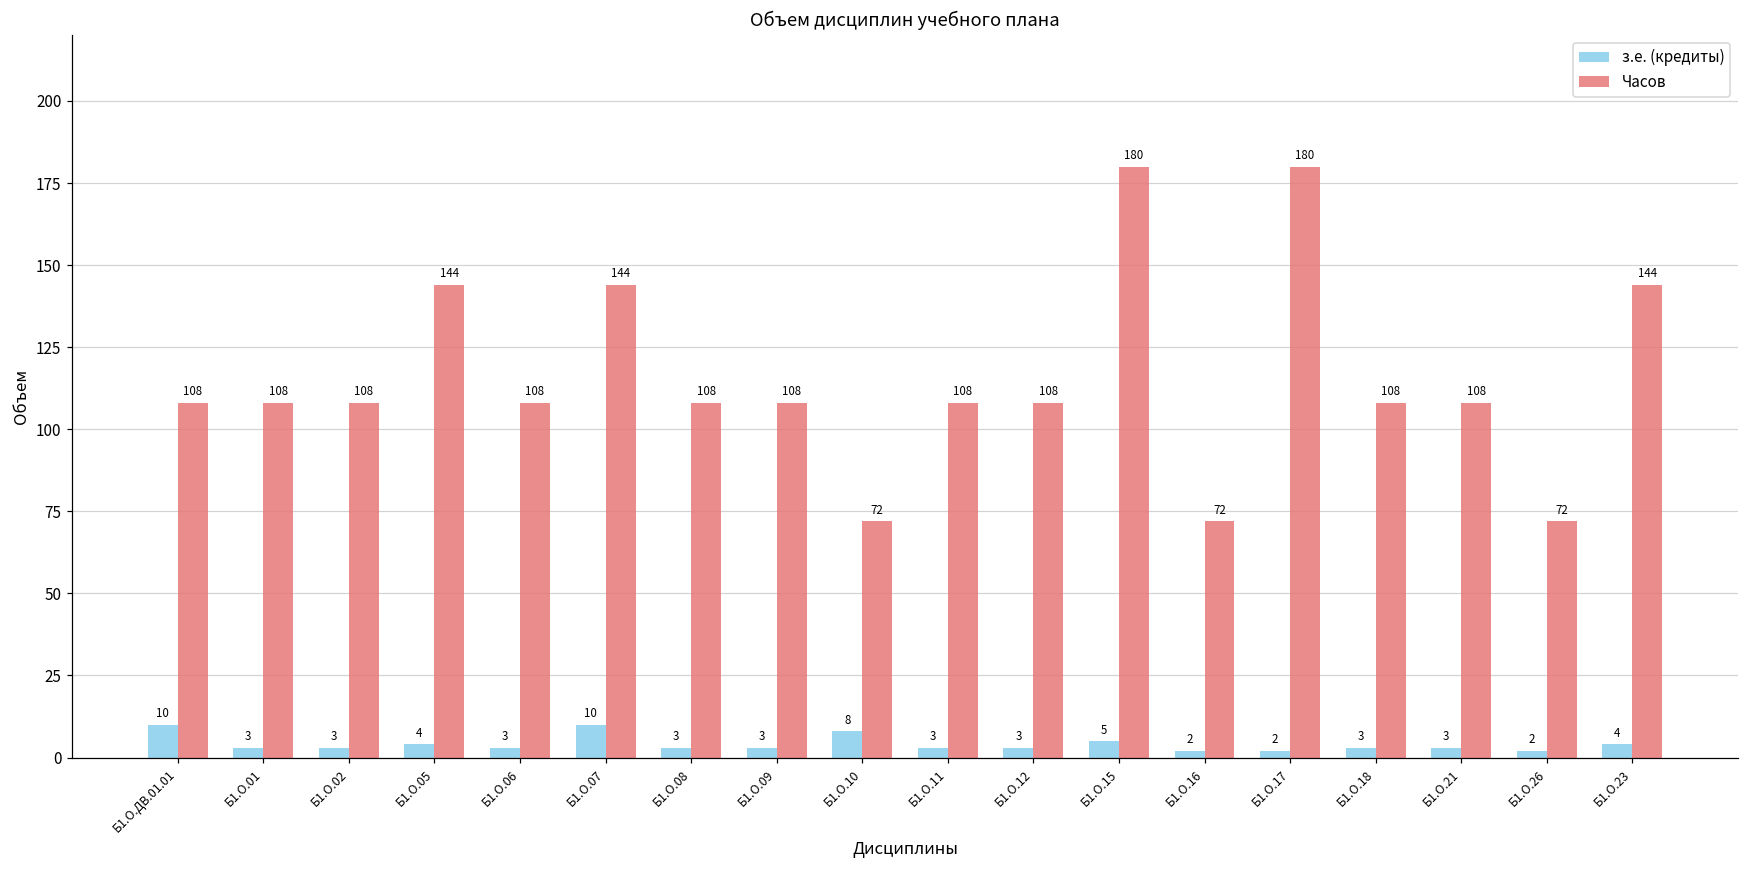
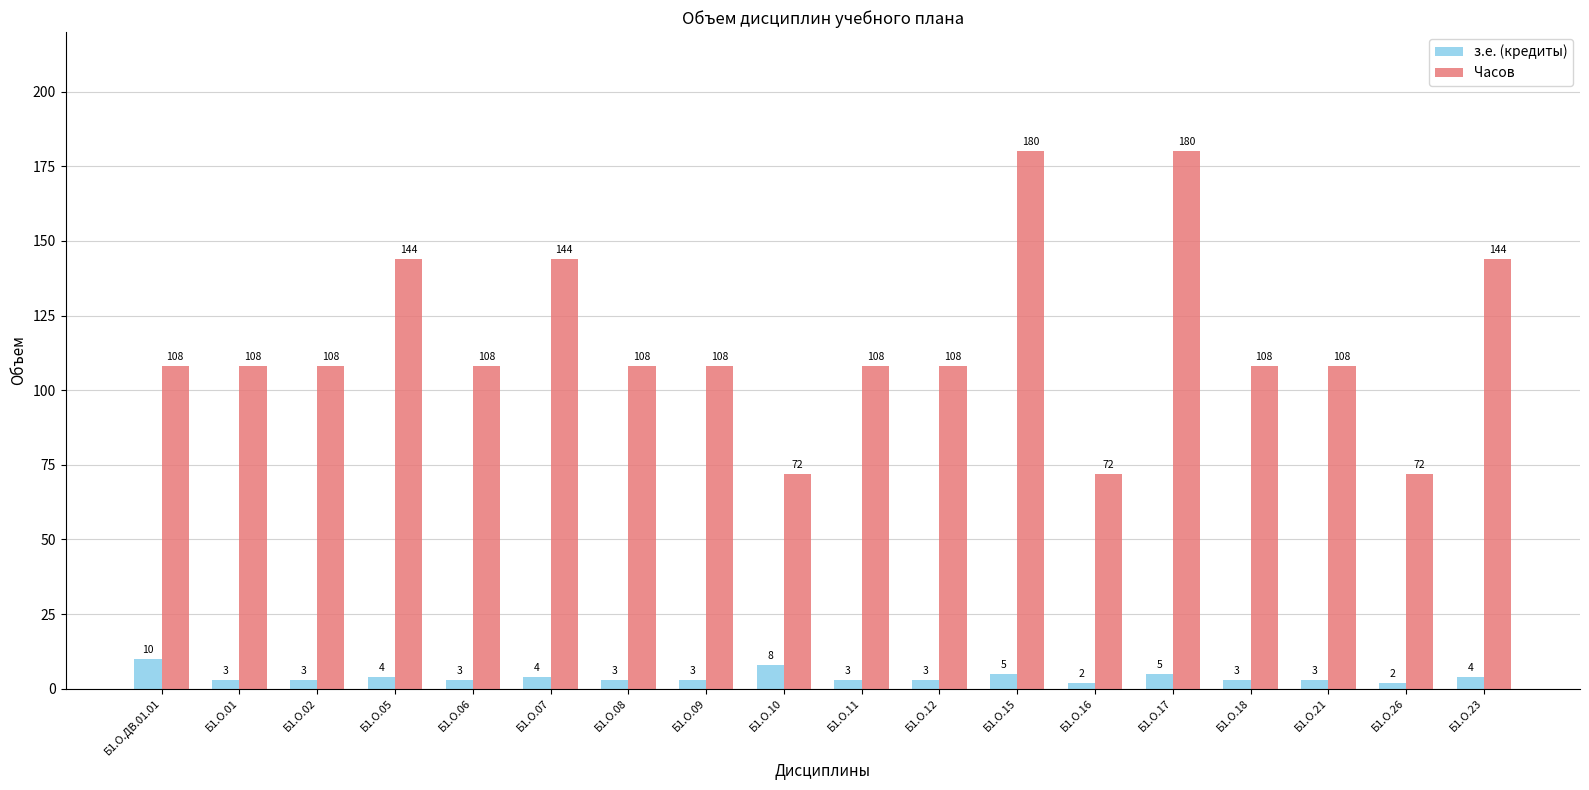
  {
    "з.е. (кредиты)": {
      "Б1.О.ДВ.01.01": 10,
      "Б1.О.01": 3,
      "Б1.О.02": 3,
      "Б1.О.05": 4,
      "Б1.О.06": 3,
-     "Б1.О.07": 10,
+     "Б1.О.07": 4,
      "Б1.О.08": 3,
      "Б1.О.09": 3,
      "Б1.О.10": 8,
      "Б1.О.11": 3,
      "Б1.О.12": 3,
      "Б1.О.15": 5,
      "Б1.О.16": 2,
-     "Б1.О.17": 2,
+     "Б1.О.17": 5,
      "Б1.О.18": 3,
      "Б1.О.21": 3,
      "Б1.О.26": 2,
      "Б1.О.23": 4
    },
    "Часов": {
      "Б1.О.ДВ.01.01": 108,
      "Б1.О.01": 108,
      "Б1.О.02": 108,
      "Б1.О.05": 144,
      "Б1.О.06": 108,
      "Б1.О.07": 144,
      "Б1.О.08": 108,
      "Б1.О.09": 108,
      "Б1.О.10": 72,
      "Б1.О.11": 108,
      "Б1.О.12": 108,
      "Б1.О.15": 180,
      "Б1.О.16": 72,
      "Б1.О.17": 180,
      "Б1.О.18": 108,
      "Б1.О.21": 108,
      "Б1.О.26": 72,
      "Б1.О.23": 144
    }
  }
